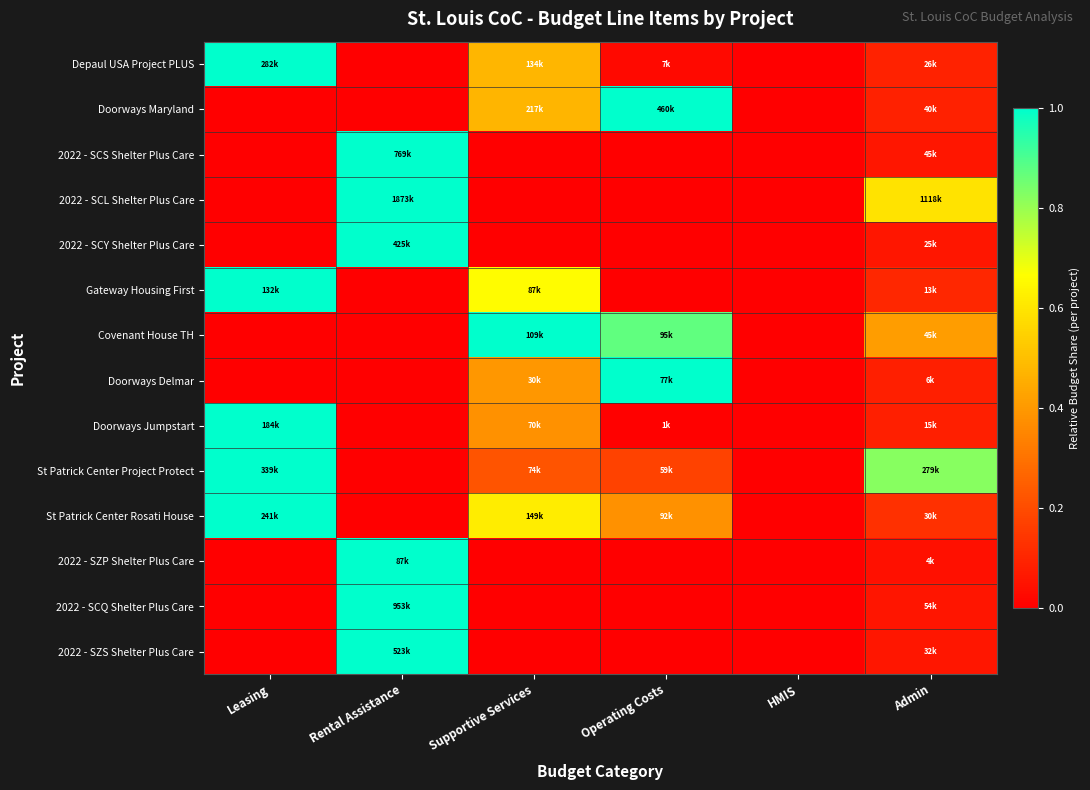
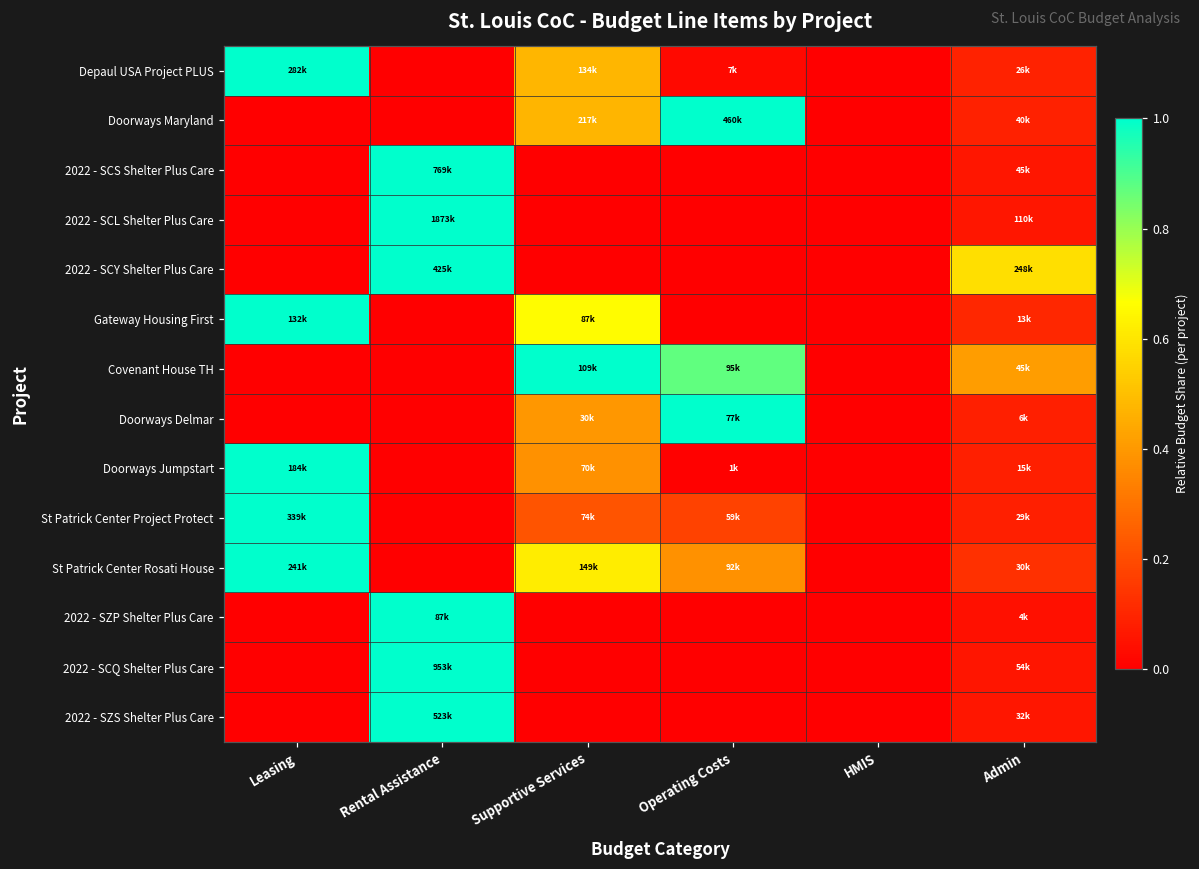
  {
    "Depaul USA Project PLUS": {
      "Leasing": "282k",
      "Supportive Services": "134k",
      "Operating Costs": "7k",
      "Admin": "26k"
    },
    "Doorways Maryland": {
      "Supportive Services": "217k",
      "Operating Costs": "460k",
      "Admin": "40k"
    },
    "2022 - SCS Shelter Plus Care": {
      "Rental Assistance": "769k",
      "Admin": "45k"
    },
    "2022 - SCL Shelter Plus Care": {
      "Rental Assistance": "1873k",
-     "Admin": "1118k"
+     "Admin": "110k"
    },
    "2022 - SCY Shelter Plus Care": {
      "Rental Assistance": "425k",
-     "Admin": "25k"
+     "Admin": "248k"
    },
    "Gateway Housing First": {
      "Leasing": "132k",
      "Supportive Services": "87k",
      "Admin": "13k"
    },
    "Covenant House TH": {
      "Supportive Services": "109k",
      "Operating Costs": "95k",
      "Admin": "45k"
    },
    "Doorways Delmar": {
      "Supportive Services": "30k",
      "Operating Costs": "77k",
      "Admin": "6k"
    },
    "Doorways Jumpstart": {
      "Leasing": "184k",
      "Supportive Services": "70k",
      "Operating Costs": "1k",
      "Admin": "15k"
    },
    "St Patrick Center Project Protect": {
      "Leasing": "339k",
      "Supportive Services": "74k",
      "Operating Costs": "59k",
-     "Admin": "279k"
+     "Admin": "29k"
    },
    "St Patrick Center Rosati House": {
      "Leasing": "241k",
      "Supportive Services": "149k",
      "Operating Costs": "92k",
      "Admin": "30k"
    },
    "2022 - SZP Shelter Plus Care": {
      "Rental Assistance": "87k",
      "Admin": "4k"
    },
    "2022 - SCQ Shelter Plus Care": {
      "Rental Assistance": "953k",
      "Admin": "54k"
    },
    "2022 - SZS Shelter Plus Care": {
      "Rental Assistance": "523k",
      "Admin": "32k"
    }
  }
